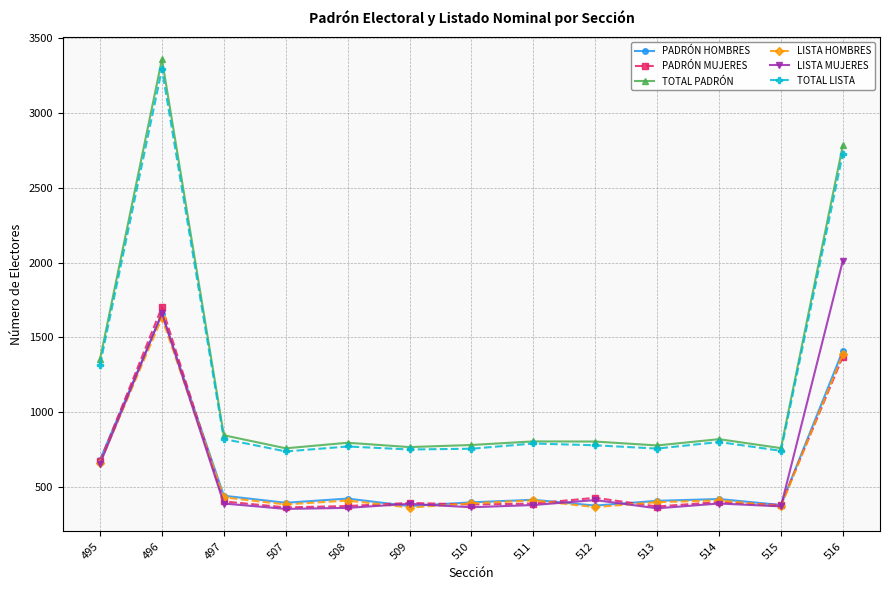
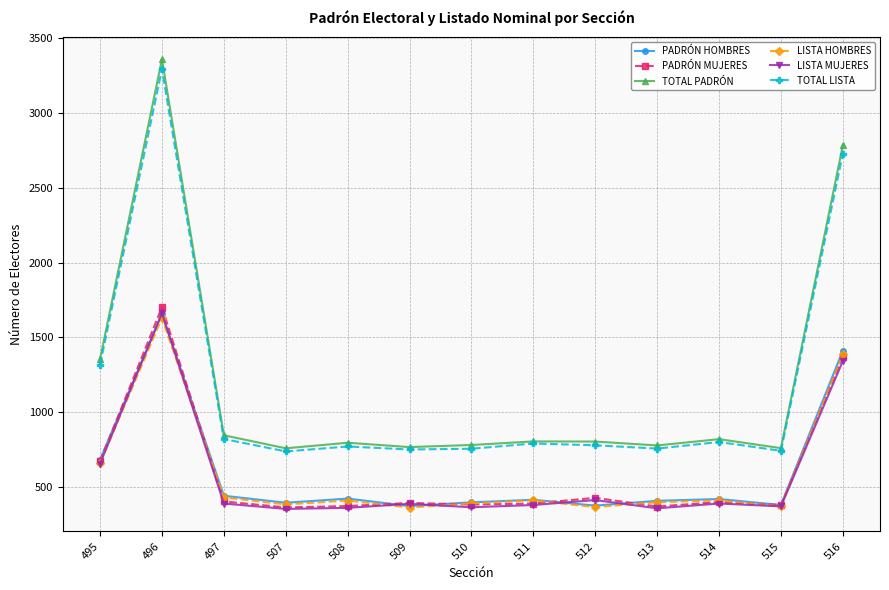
  {
    "PADRÓN MUJERES": {
      "496": 1700
    },
    "TOTAL PADRÓN": {
      "495": 1360,
      "496": 3360,
      "497": 850,
      "507": 760,
      "508": 800,
      "510": 780,
      "512": 800,
      "513": 780,
      "514": 820,
      "515": 760,
      "516": 2780
    },
    "LISTA HOMBRES": {
      "496": 1630
    },
    "LISTA MUJERES": {
      "510": 370,
-     "516": 2010
+     "516": 1340
    }
  }
